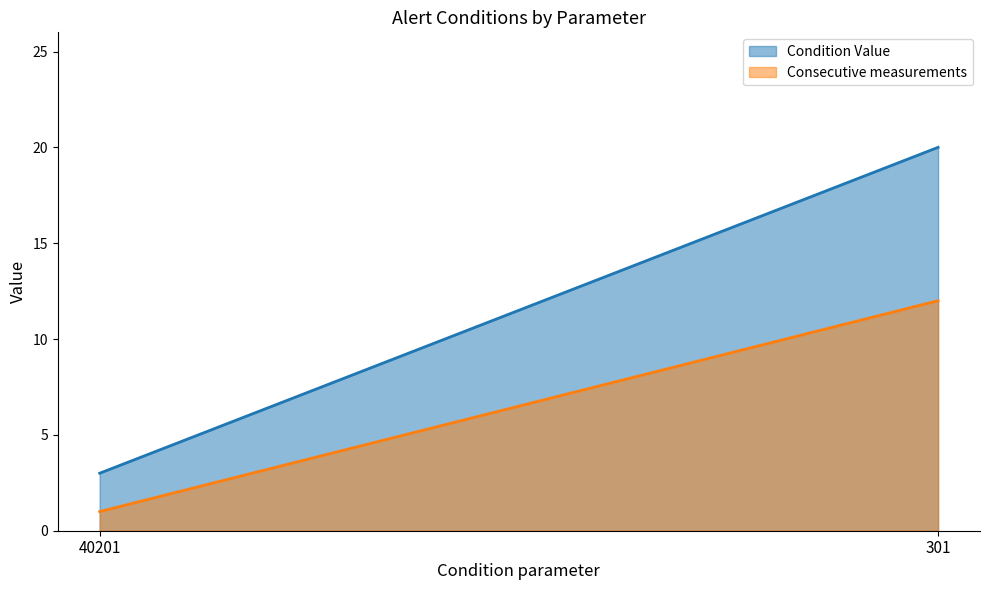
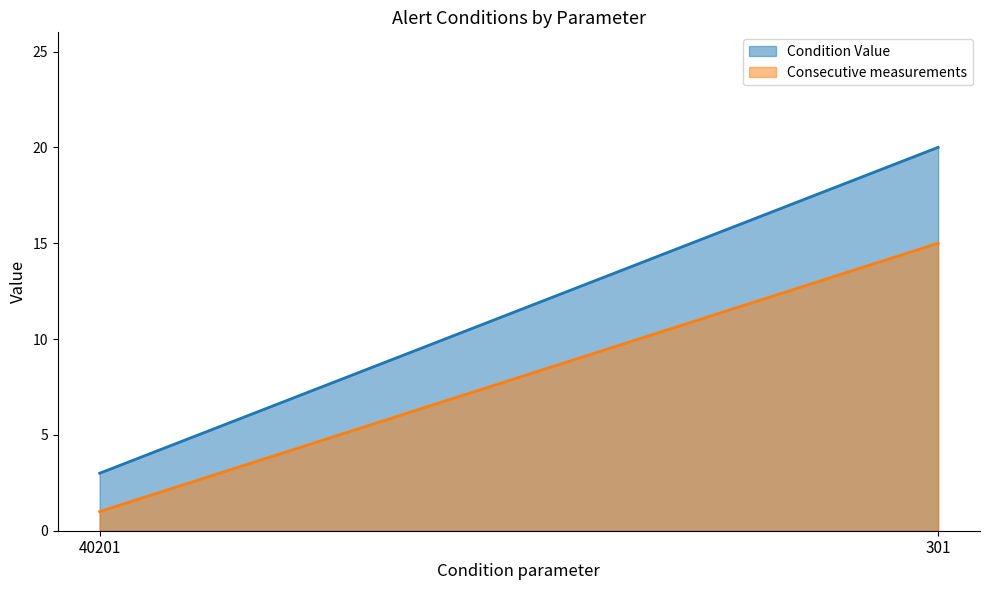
  {
    "Condition Value": {
      "40201": 3,
      "301": 20
    },
    "Consecutive measurements": {
      "40201": 1,
-     "301": 12
+     "301": 15
    }
  }
